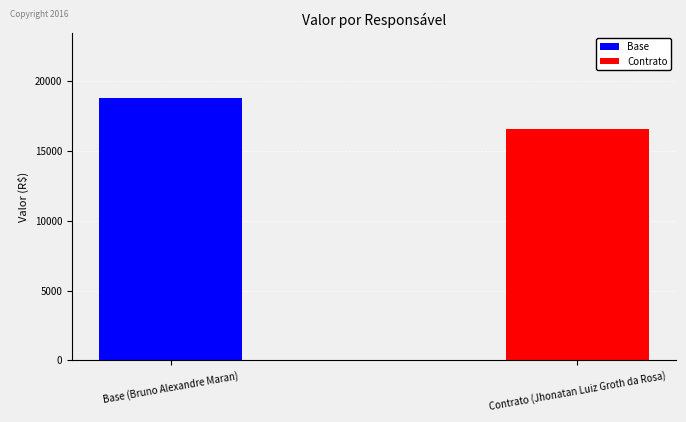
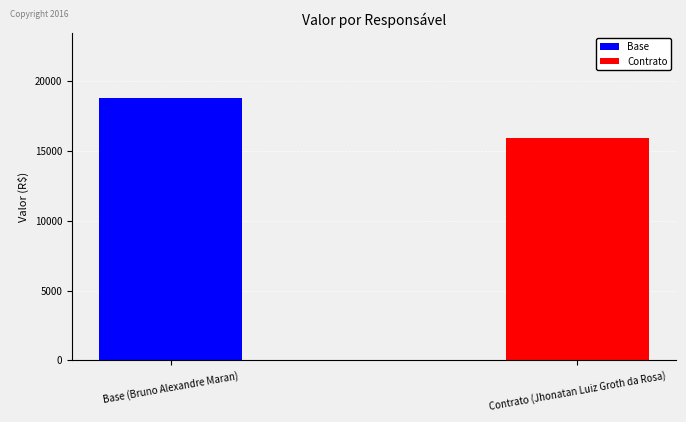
  {
    "Base (Bruno Alexandre Maran)": 18800,
-   "Contrato (Jhonatan Luiz Groth da Rosa)": 16600
+   "Contrato (Jhonatan Luiz Groth da Rosa)": 15900
  }
